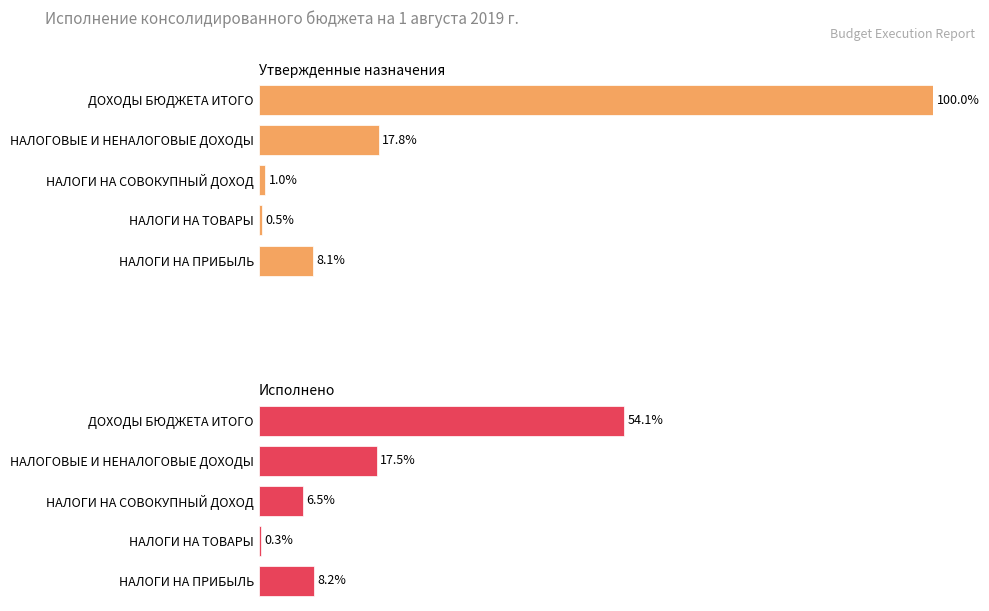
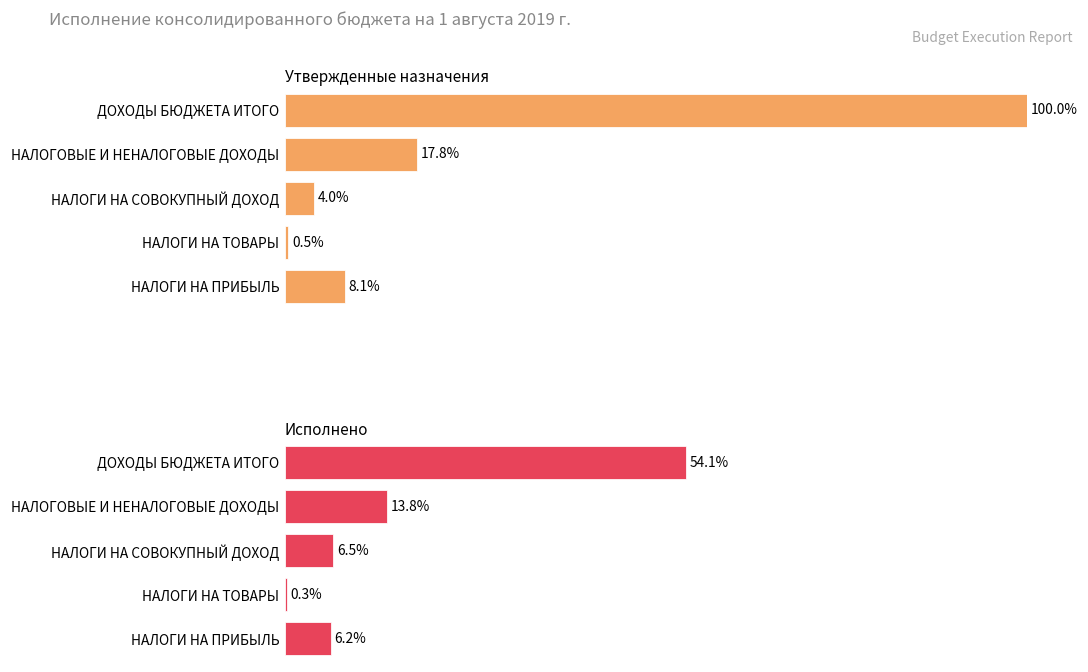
  {
    "Утвержденные назначения": {
      "ДОХОДЫ БЮДЖЕТА ИТОГО": "100.0%",
      "НАЛОГОВЫЕ И НЕНАЛОГОВЫЕ ДОХОДЫ": "17.8%",
-     "НАЛОГИ НА СОВОКУПНЫЙ ДОХОД": "1.0%",
+     "НАЛОГИ НА СОВОКУПНЫЙ ДОХОД": "4.0%",
      "НАЛОГИ НА ТОВАРЫ": "0.5%",
      "НАЛОГИ НА ПРИБЫЛЬ": "8.1%"
    },
    "Исполнено": {
      "ДОХОДЫ БЮДЖЕТА ИТОГО": "54.1%",
-     "НАЛОГОВЫЕ И НЕНАЛОГОВЫЕ ДОХОДЫ": "17.5%",
+     "НАЛОГОВЫЕ И НЕНАЛОГОВЫЕ ДОХОДЫ": "13.8%",
      "НАЛОГИ НА СОВОКУПНЫЙ ДОХОД": "6.5%",
      "НАЛОГИ НА ТОВАРЫ": "0.3%",
-     "НАЛОГИ НА ПРИБЫЛЬ": "8.2%"
+     "НАЛОГИ НА ПРИБЫЛЬ": "6.2%"
    }
  }
